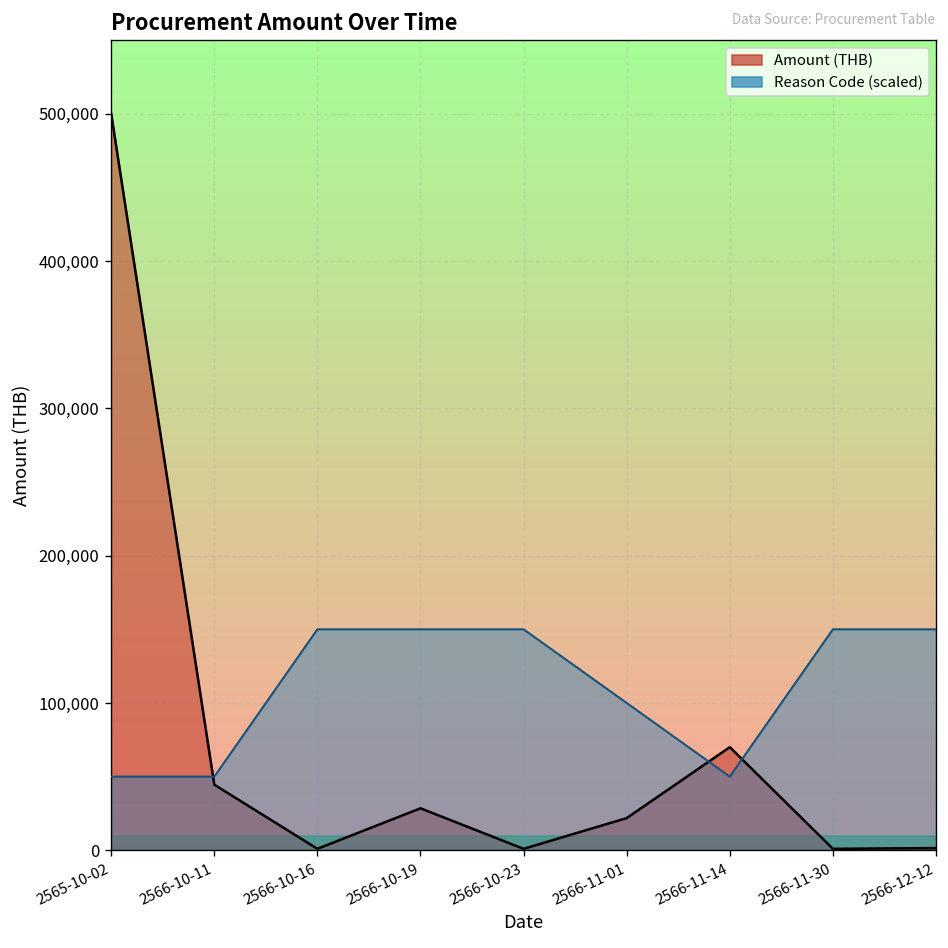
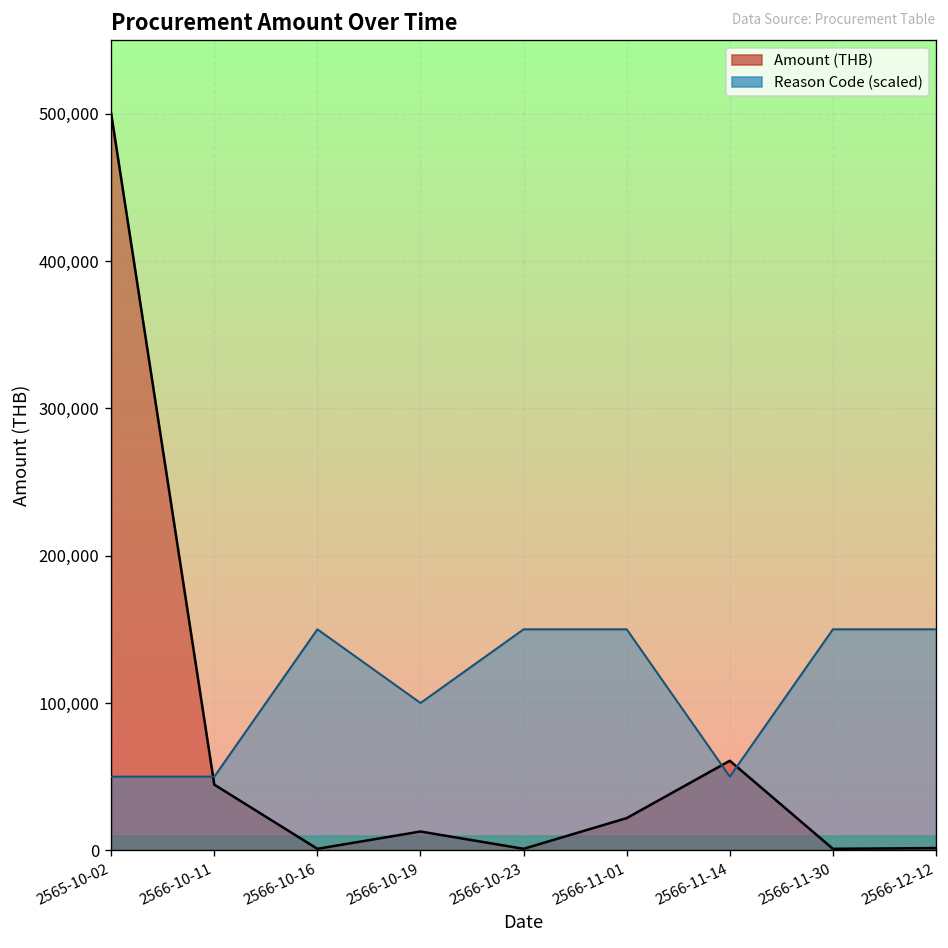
  {
    "Amount (THB)": {
      "2565-10-02": "500,000",
      "2566-10-11": "45,000",
-     "2566-10-19": "29,000",
+     "2566-10-19": "13,000",
      "2566-11-01": "22,000",
-     "2566-11-14": "70,000"
+     "2566-11-14": "61,000"
    },
    "Reason Code (scaled)": {
      "2565-10-02": "50,000",
      "2566-10-11": "50,000",
      "2566-10-16": "150,000",
-     "2566-10-19": "150,000",
+     "2566-10-19": "100,000",
      "2566-10-23": "150,000",
-     "2566-11-01": "100,000",
+     "2566-11-01": "150,000",
      "2566-11-14": "50,000",
      "2566-11-30": "150,000",
      "2566-12-12": "150,000"
    }
  }
